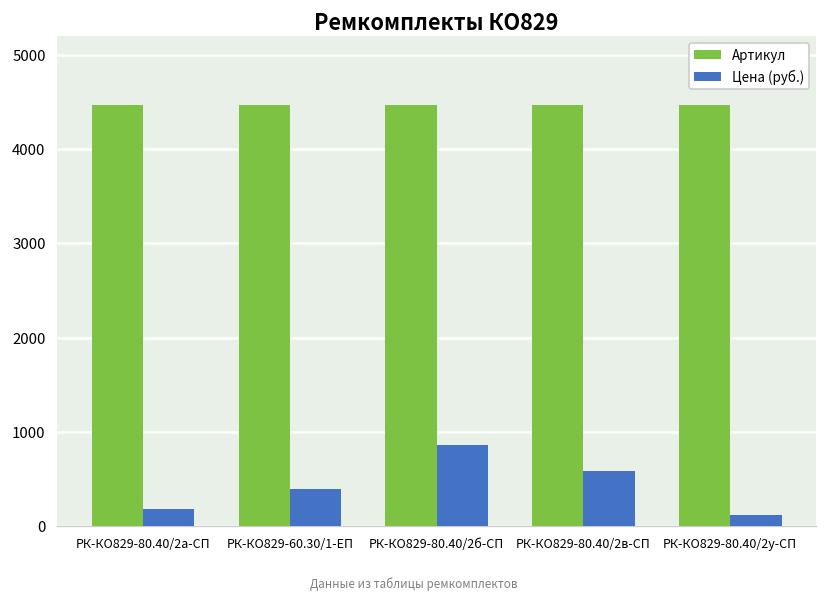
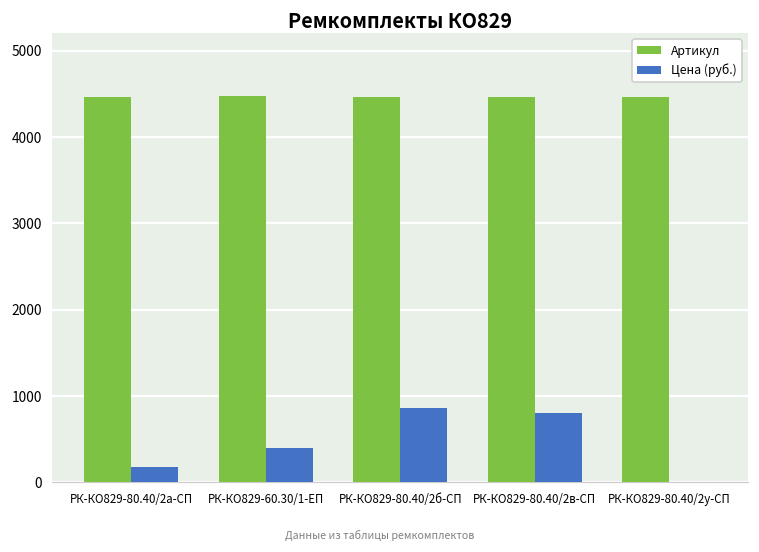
  {
    "Артикул": {
      "РК-КО829-80.40/2а-СП": 4500,
      "РК-КО829-60.30/1-ЕП": 4500,
      "РК-КО829-80.40/2б-СП": 4500,
      "РК-КО829-80.40/2в-СП": 4500,
      "РК-КО829-80.40/2у-СП": 4500
    },
    "Цена (руб.)": {
      "РК-КО829-80.40/2а-СП": 200,
      "РК-КО829-60.30/1-ЕП": 400,
      "РК-КО829-80.40/2б-СП": 900,
-     "РК-КО829-80.40/2в-СП": 600,
-     "РК-КО829-80.40/2у-СП": 100
+     "РК-КО829-80.40/2в-СП": 800,
+     "РК-КО829-80.40/2у-СП": 0
    }
  }
